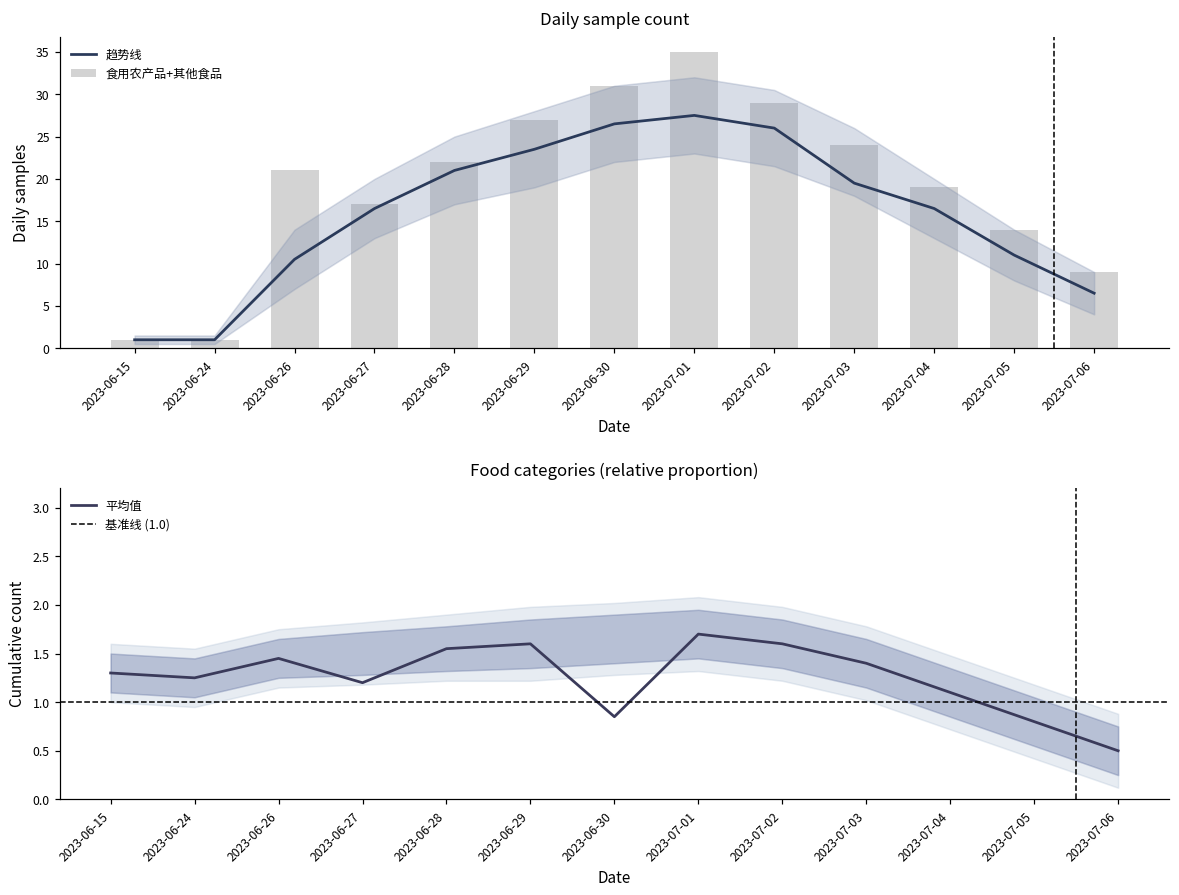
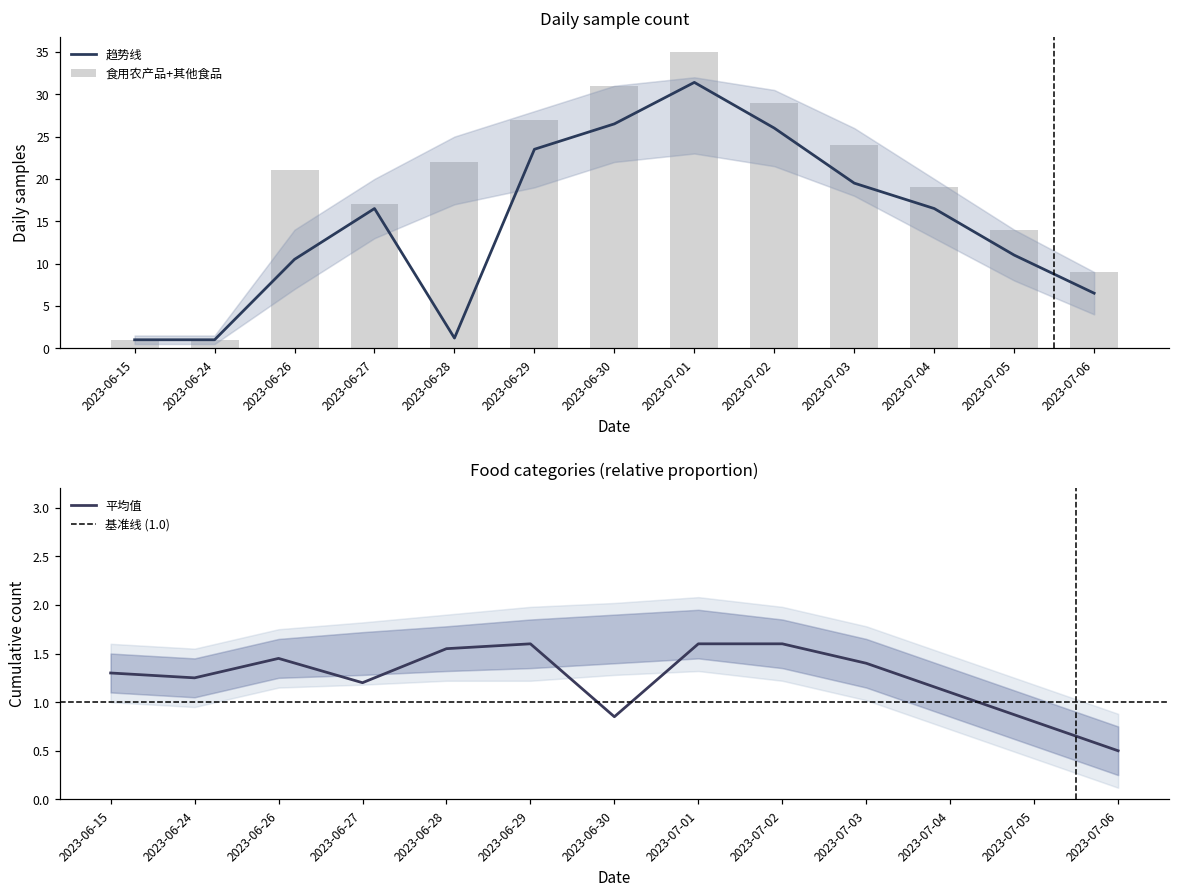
  {
    "Daily sample count": {
      "趋势线": {
        "2023-06-15": 1,
        "2023-06-24": 1,
        "2023-06-26": 11,
        "2023-06-27": 17,
-       "2023-06-28": 21,
+       "2023-06-28": 1,
        "2023-06-29": 24,
        "2023-06-30": 27,
-       "2023-07-01": 28,
+       "2023-07-01": 31,
        "2023-07-02": 26,
        "2023-07-03": 20,
        "2023-07-04": 17,
        "2023-07-05": 11,
        "2023-07-06": 7
      }
    },
    "Food categories (relative proportion)": {
      "平均值": {
        "2023-06-15": 1.3,
        "2023-06-24": 1.3,
        "2023-06-26": 1.5,
        "2023-06-27": 1.2,
        "2023-06-28": 1.6,
        "2023-06-29": 1.6,
        "2023-06-30": 0.9,
-       "2023-07-01": 1.7,
+       "2023-07-01": 1.6,
        "2023-07-02": 1.6,
        "2023-07-03": 1.4,
        "2023-07-04": 1.1,
        "2023-07-05": 0.8,
        "2023-07-06": 0.5
      }
    }
  }
